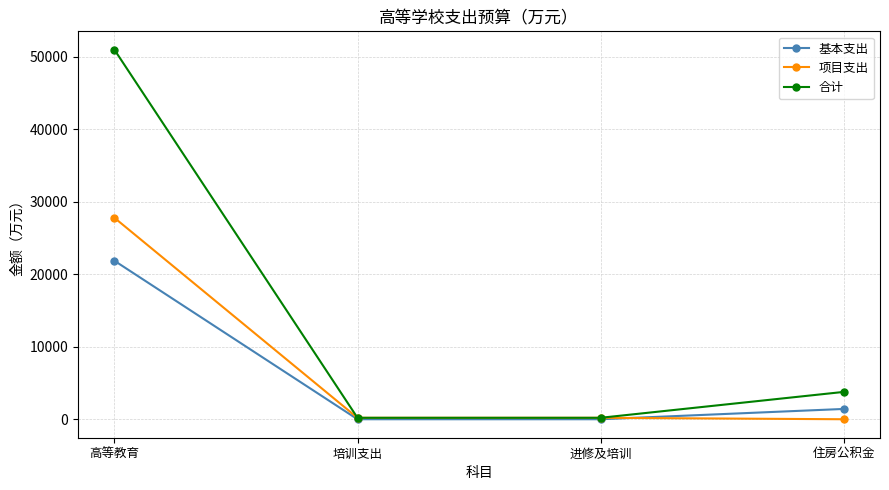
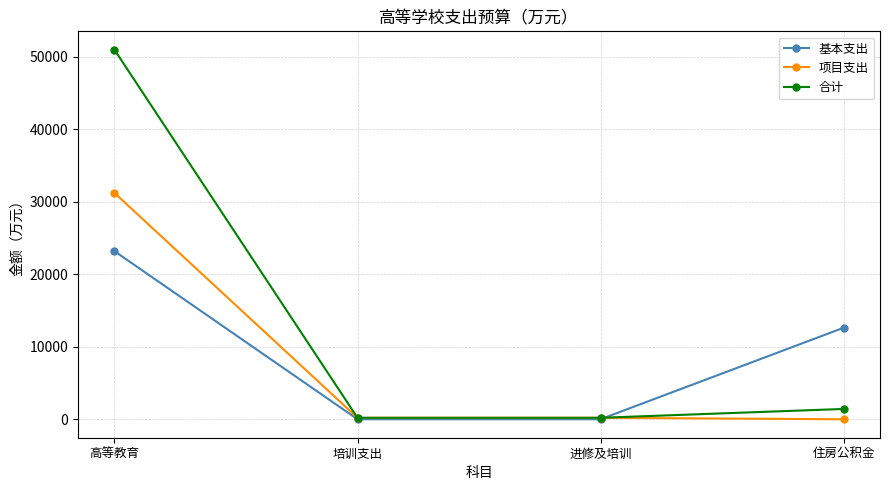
  {
    "基本支出": {
-     "高等教育": 22000,
-     "住房公积金": 1000
+     "高等教育": 23000,
+     "住房公积金": 13000
    },
    "项目支出": {
-     "高等教育": 28000,
+     "高等教育": 31000,
      "住房公积金": 0
    },
    "合计": {
      "高等教育": 51000,
-     "住房公积金": 4000
+     "住房公积金": 1000
    }
  }
